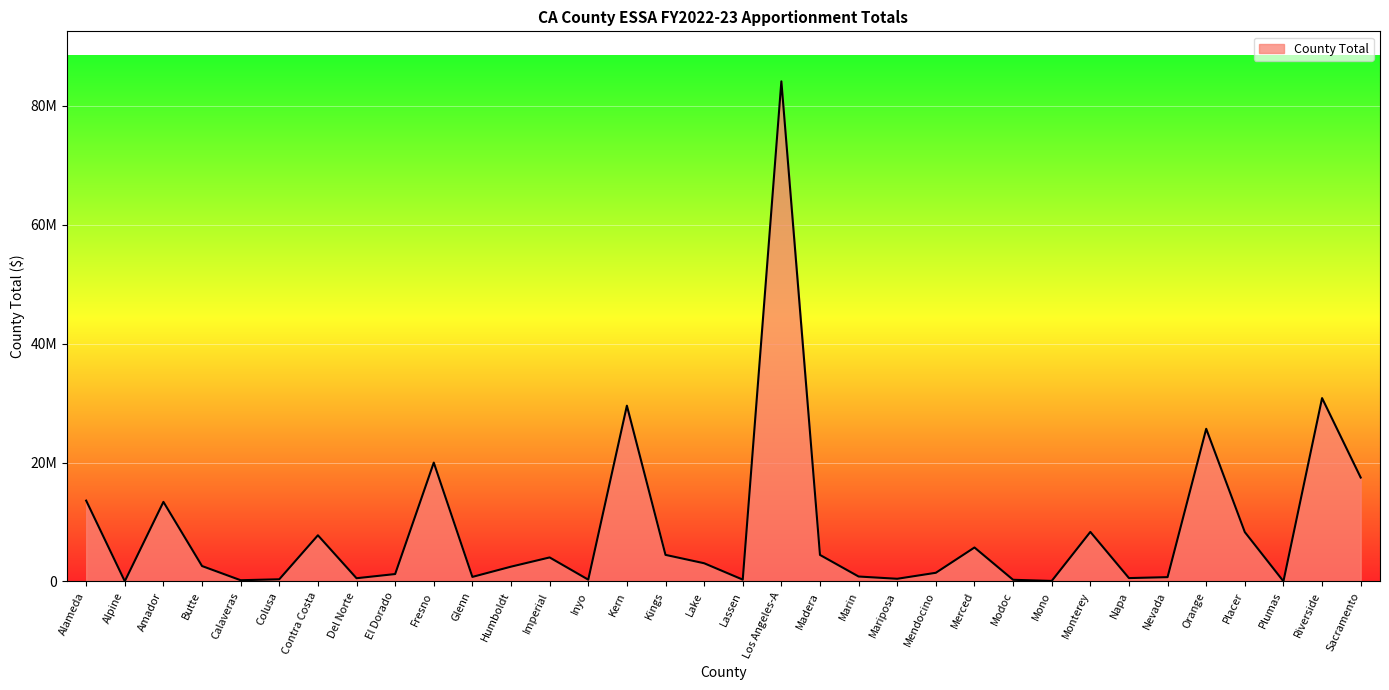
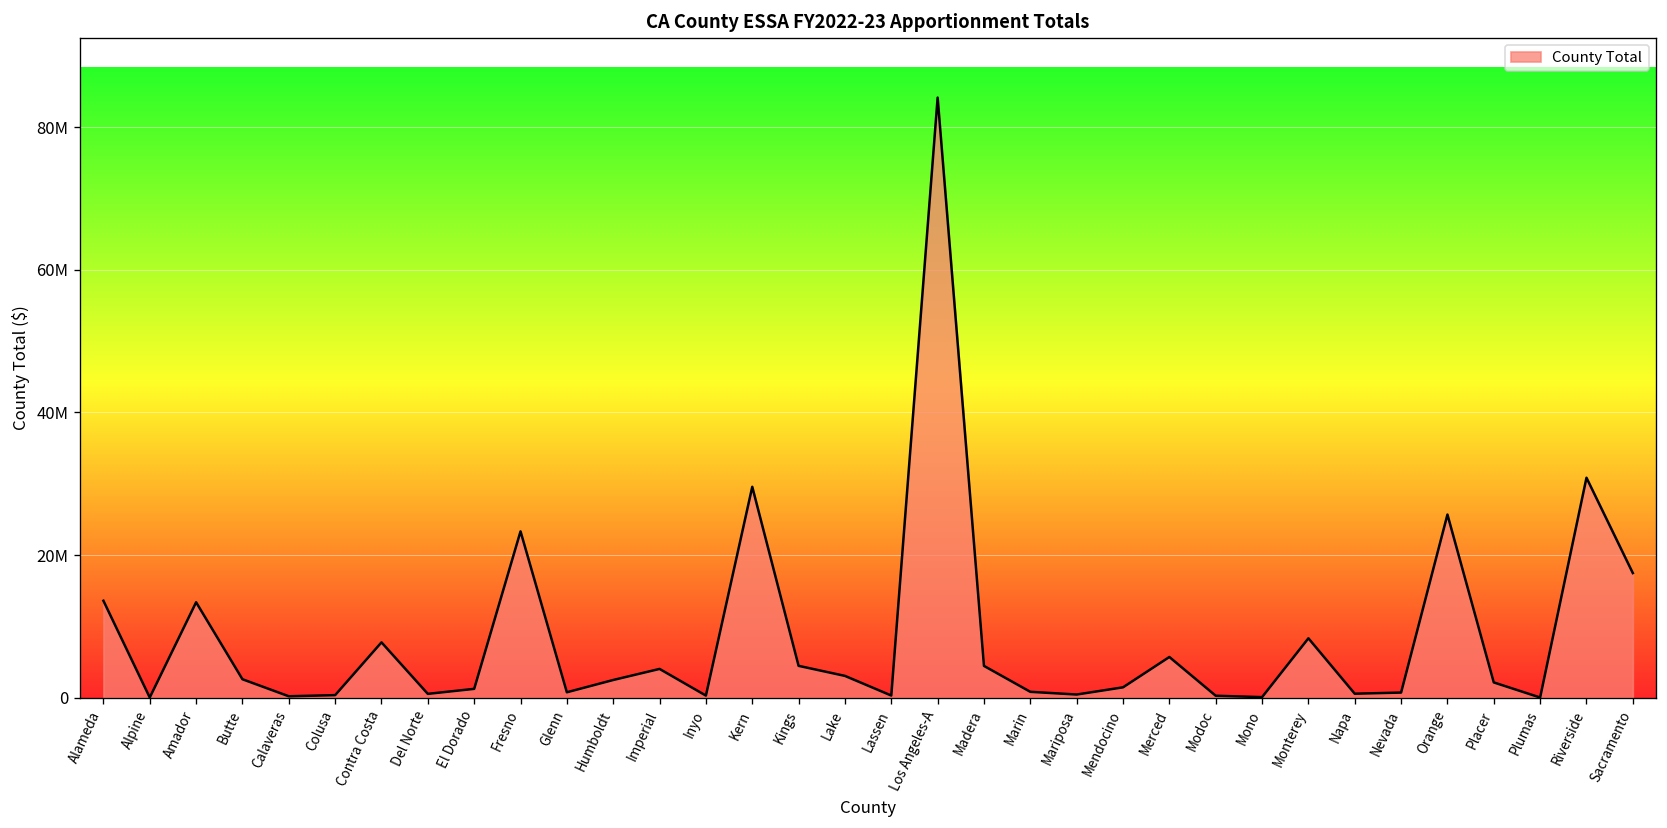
  {
    "Alameda": 14000000,
    "Alpine": 0,
    "Amador": 13000000,
    "Butte": 3000000,
    "Calaveras": 0,
    "Colusa": 0,
    "Contra Costa": 8000000,
    "Del Norte": 1000000,
    "El Dorado": 1000000,
-   "Fresno": 20000000,
+   "Fresno": 23000000,
    "Glenn": 1000000,
    "Humboldt": 2000000,
    "Imperial": 4000000,
    "Inyo": 0,
    "Kern": 30000000,
    "Kings": 4000000,
    "Lake": 3000000,
    "Lassen": 0,
    "Los Angeles-A": 84000000,
    "Madera": 4000000,
    "Marin": 1000000,
    "Mariposa": 0,
    "Mendocino": 1000000,
    "Merced": 6000000,
    "Modoc": 0,
    "Mono": 0,
    "Monterey": 8000000,
    "Napa": 1000000,
    "Nevada": 1000000,
    "Orange": 26000000,
-   "Placer": 8000000,
+   "Placer": 2000000,
    "Plumas": 0,
    "Riverside": 31000000,
    "Sacramento": 17000000
  }
